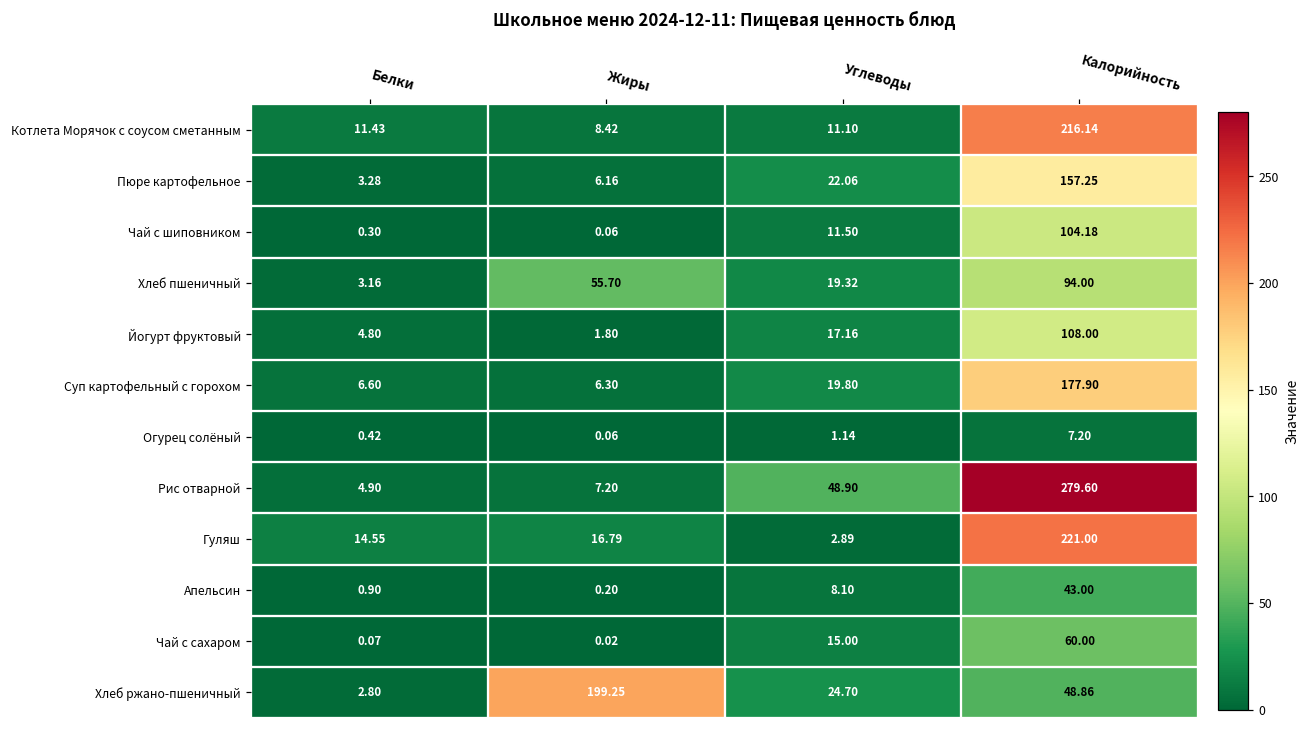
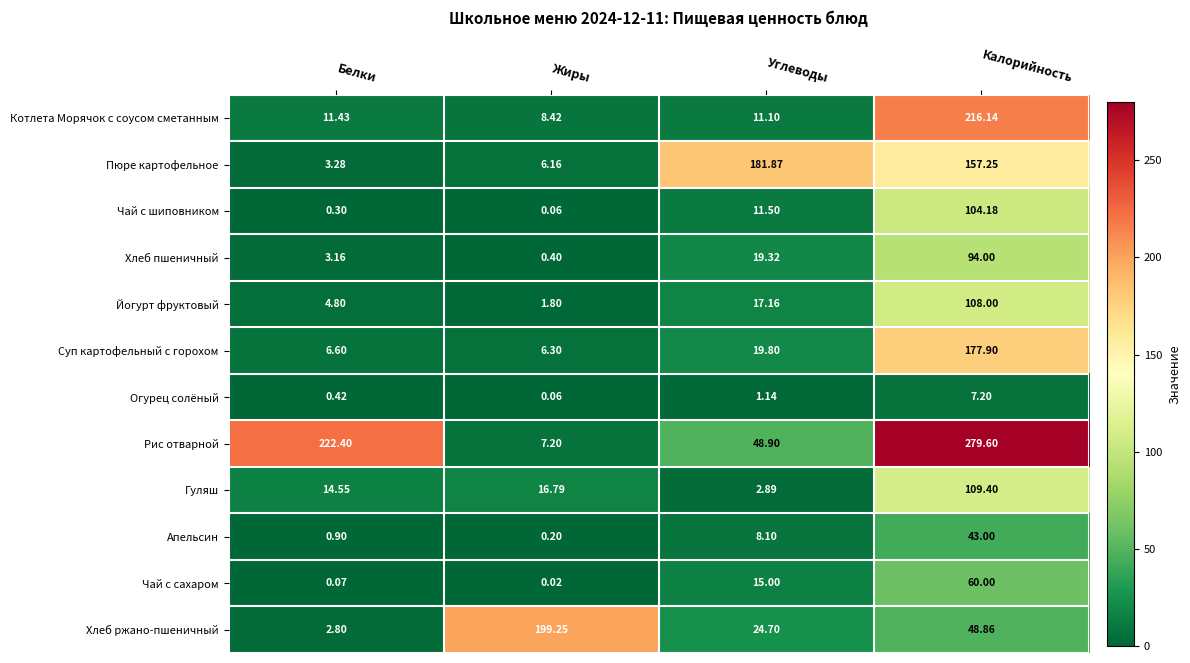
  {
    "Котлета Морячок с соусом сметанным": {
      "Белки": 11.43,
      "Жиры": 8.42,
      "Углеводы": 11.10,
      "Калорийность": 216.14
    },
    "Пюре картофельное": {
      "Белки": 3.28,
      "Жиры": 6.16,
-     "Углеводы": 22.06,
+     "Углеводы": 181.87,
      "Калорийность": 157.25
    },
    "Чай с шиповником": {
      "Белки": 0.30,
      "Жиры": 0.06,
      "Углеводы": 11.50,
      "Калорийность": 104.18
    },
    "Хлеб пшеничный": {
      "Белки": 3.16,
-     "Жиры": 55.70,
+     "Жиры": 0.40,
      "Углеводы": 19.32,
      "Калорийность": 94.00
    },
    "Йогурт фруктовый": {
      "Белки": 4.80,
      "Жиры": 1.80,
      "Углеводы": 17.16,
      "Калорийность": 108.00
    },
    "Суп картофельный с горохом": {
      "Белки": 6.60,
      "Жиры": 6.30,
      "Углеводы": 19.80,
      "Калорийность": 177.90
    },
    "Огурец солёный": {
      "Белки": 0.42,
      "Жиры": 0.06,
      "Углеводы": 1.14,
      "Калорийность": 7.20
    },
    "Рис отварной": {
-     "Белки": 4.90,
+     "Белки": 222.40,
      "Жиры": 7.20,
      "Углеводы": 48.90,
      "Калорийность": 279.60
    },
    "Гуляш": {
      "Белки": 14.55,
      "Жиры": 16.79,
      "Углеводы": 2.89,
-     "Калорийность": 221.00
+     "Калорийность": 109.40
    },
    "Апельсин": {
      "Белки": 0.90,
      "Жиры": 0.20,
      "Углеводы": 8.10,
      "Калорийность": 43.00
    },
    "Чай с сахаром": {
      "Белки": 0.07,
      "Жиры": 0.02,
      "Углеводы": 15.00,
      "Калорийность": 60.00
    },
    "Хлеб ржано-пшеничный": {
      "Белки": 2.80,
      "Жиры": 199.25,
      "Углеводы": 24.70,
      "Калорийность": 48.86
    }
  }
